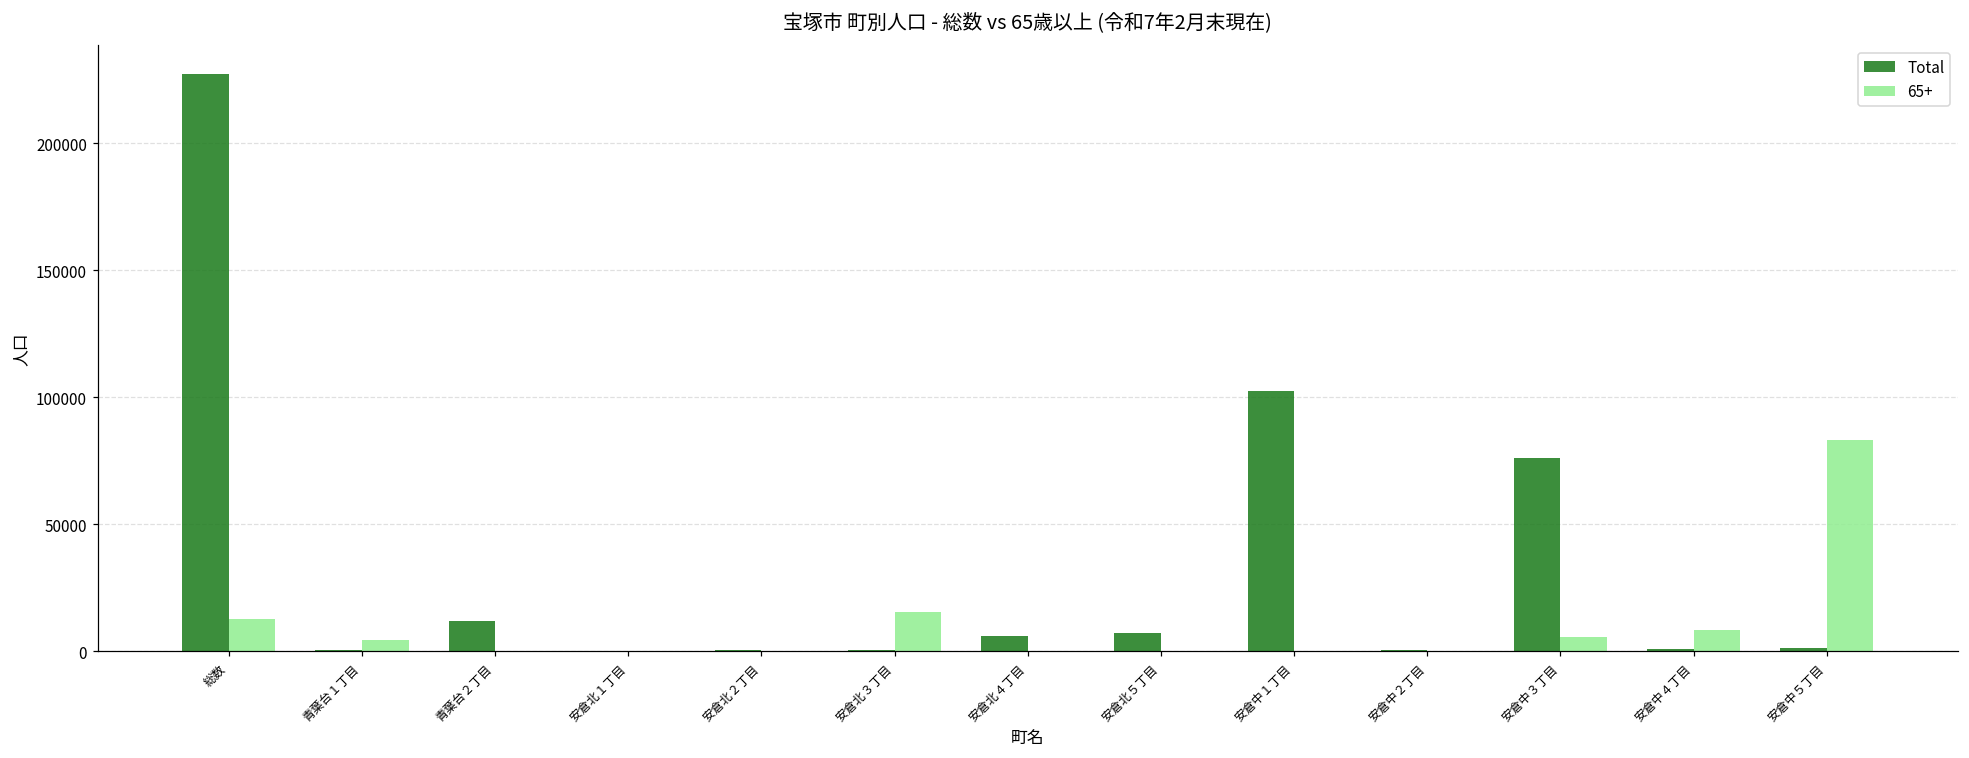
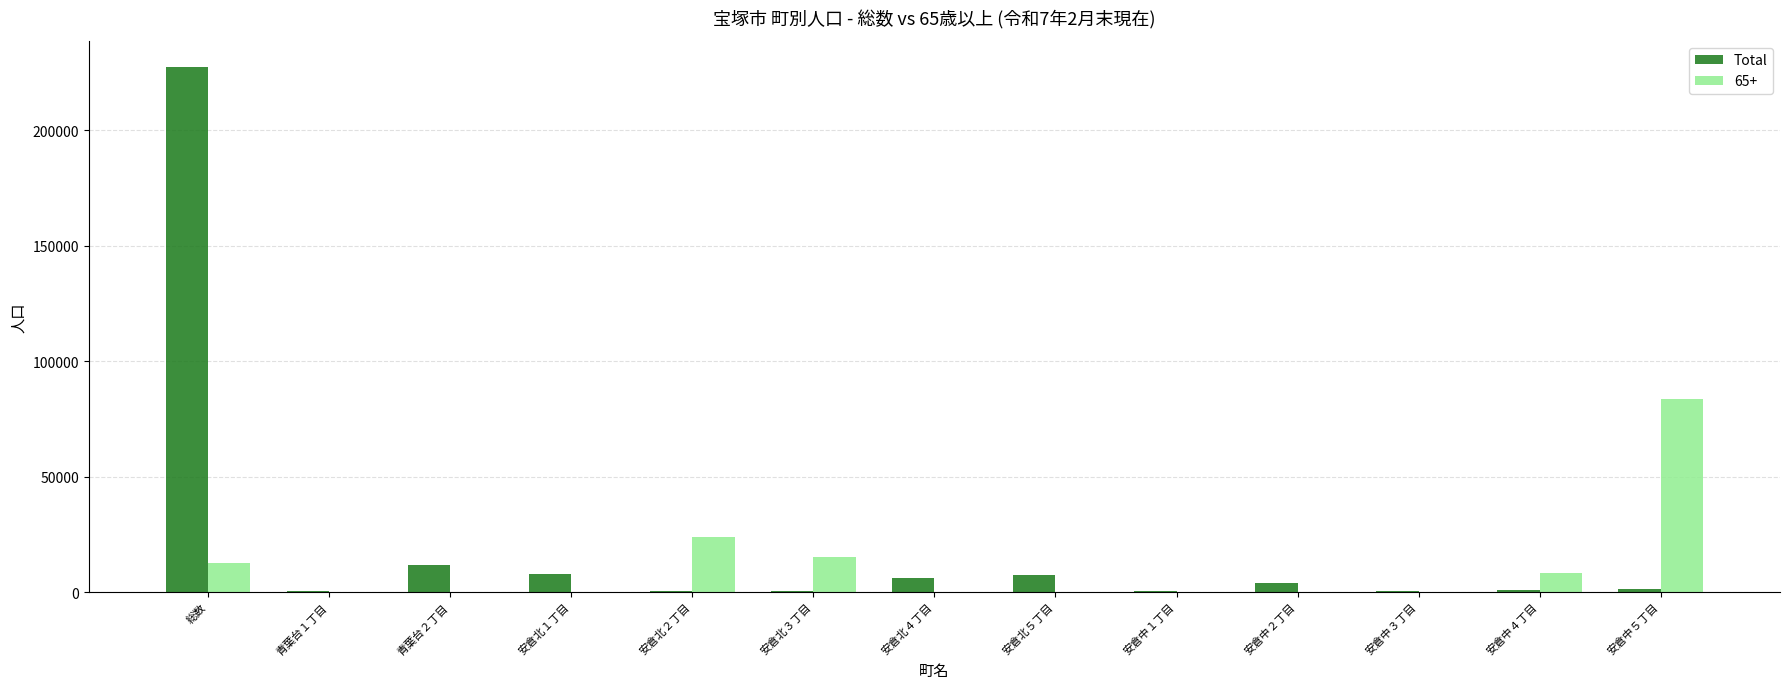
  {
    "Total": {
      "総数": 227000,
      "青葉台２丁目": 12000,
-     "安倉北１丁目": 0,
+     "安倉北１丁目": 8000,
      "安倉北４丁目": 6000,
      "安倉北５丁目": 7000,
-     "安倉中１丁目": 103000,
-     "安倉中２丁目": 1000,
-     "安倉中３丁目": 76000,
+     "安倉中１丁目": 0,
+     "安倉中２丁目": 4000,
+     "安倉中３丁目": 0,
      "安倉中５丁目": 1000
    },
    "65+": {
      "総数": 13000,
-     "青葉台１丁目": 4000,
-     "安倉北２丁目": 0,
+     "青葉台１丁目": 0,
+     "安倉北２丁目": 24000,
      "安倉北３丁目": 15000,
-     "安倉中３丁目": 6000,
+     "安倉中３丁目": 0,
      "安倉中４丁目": 8000,
      "安倉中５丁目": 83000
    }
  }
